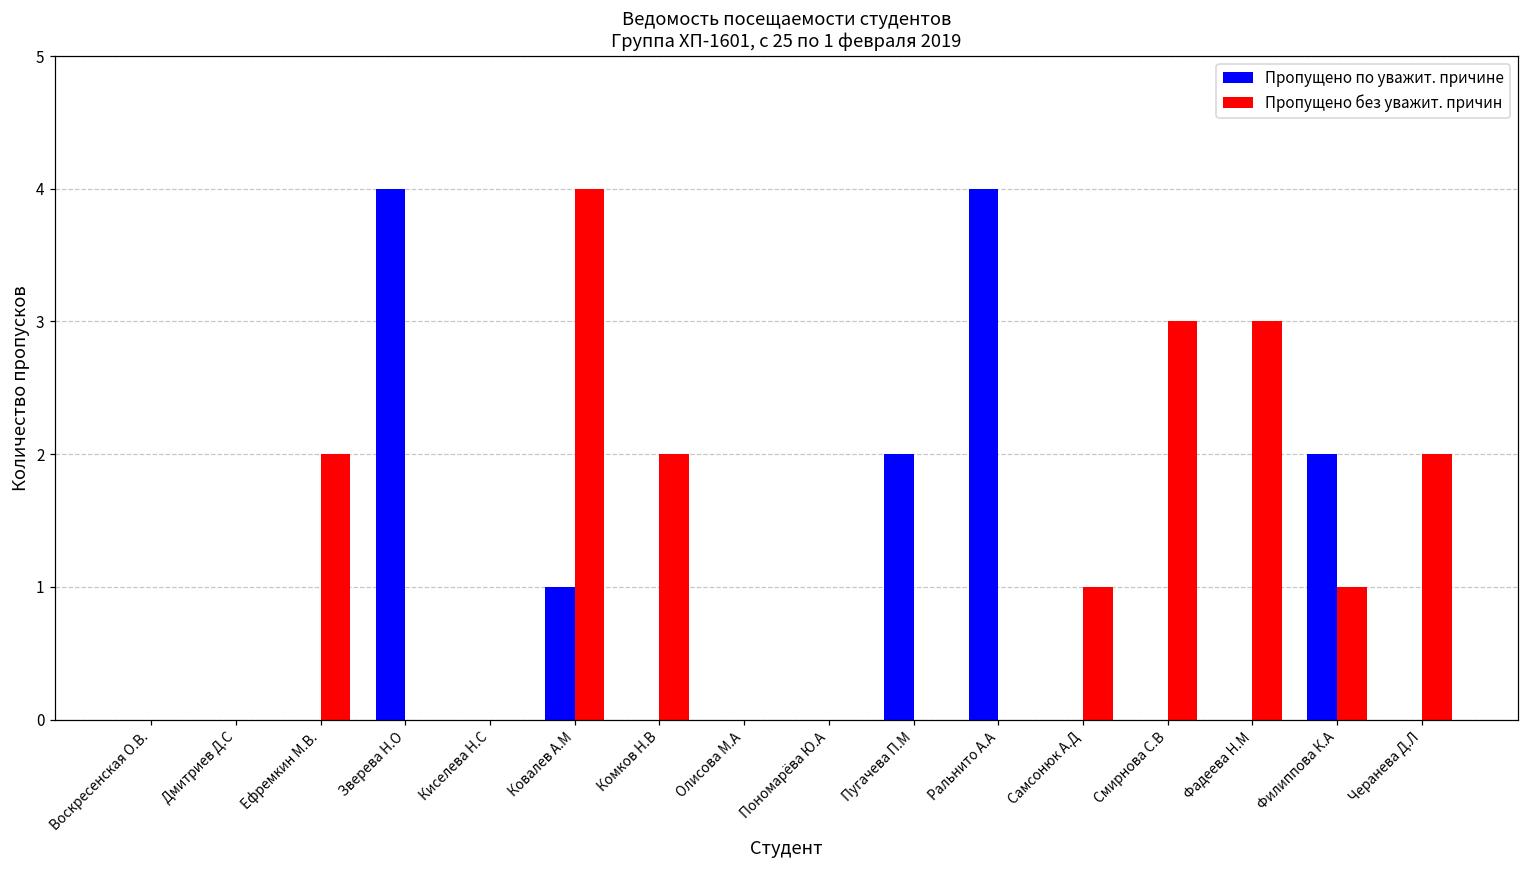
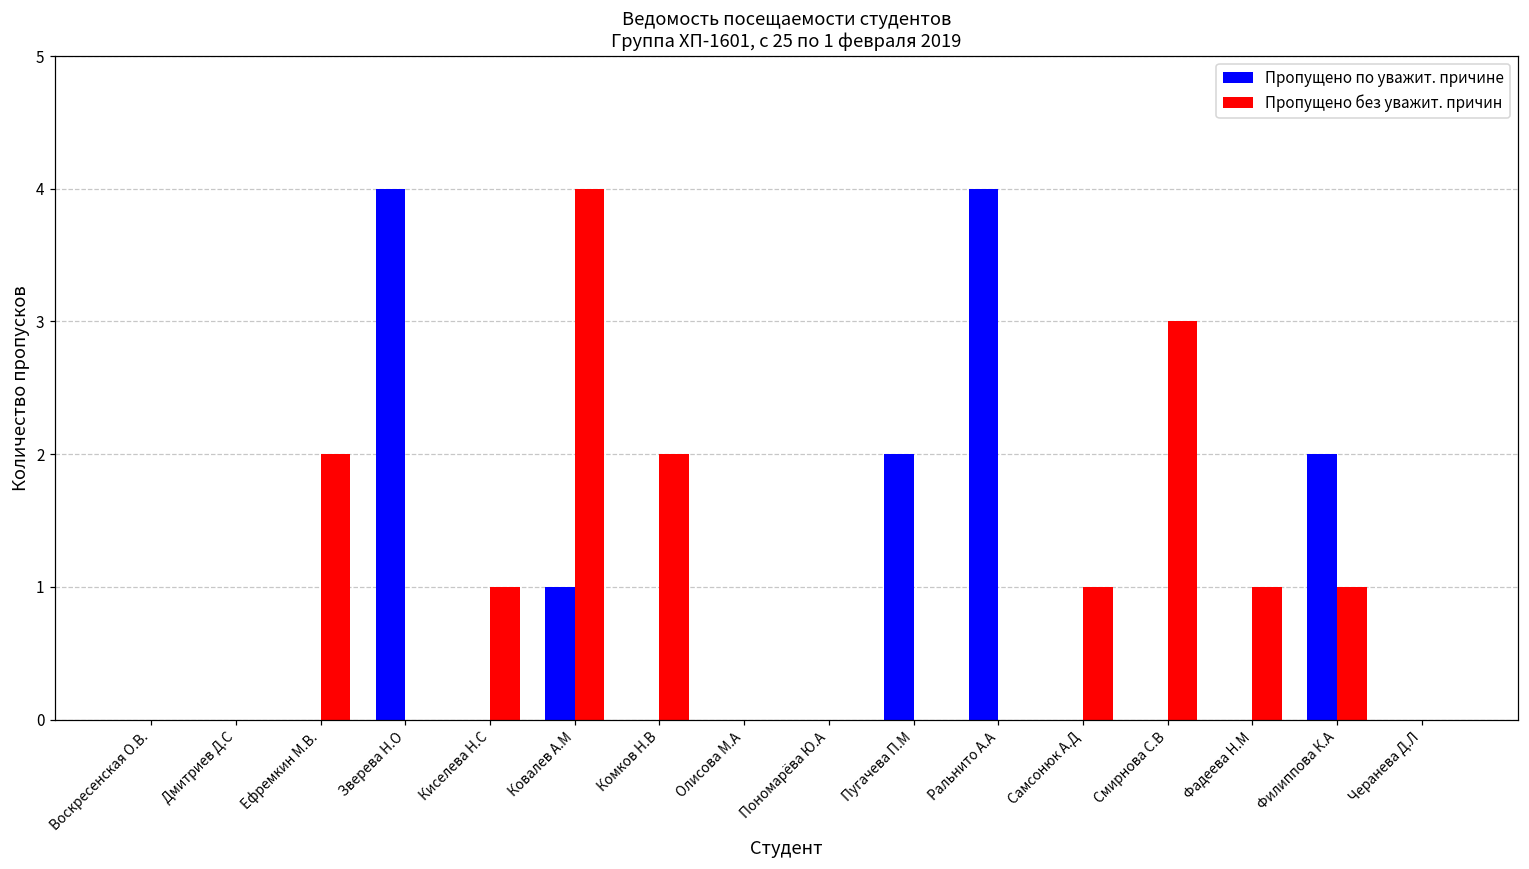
  {
    "Пропущено по уважит. причине": {
      "Воскресенская О.В.": 0,
      "Дмитриев Д.С": 0,
      "Ефремкин М.В.": 0,
      "Зверева Н.О": 4,
      "Киселева Н.С": 0,
      "Ковалев А.М": 1,
      "Комков Н.В": 0,
      "Олисова М.А": 0,
      "Пономарёва Ю.А": 0,
      "Пугачева П.М": 2,
      "Ральнито А.А": 4,
      "Самсонюк А.Д": 0,
      "Смирнова С.В": 0,
      "Фадеева Н.М": 0,
      "Филиппова К.А": 2,
      "Черанева Д.Л": 0
    },
    "Пропущено без уважит. причин": {
      "Воскресенская О.В.": 0,
      "Дмитриев Д.С": 0,
      "Ефремкин М.В.": 2,
      "Зверева Н.О": 0,
-     "Киселева Н.С": 0,
+     "Киселева Н.С": 1,
      "Ковалев А.М": 4,
      "Комков Н.В": 2,
      "Олисова М.А": 0,
      "Пономарёва Ю.А": 0,
      "Пугачева П.М": 0,
      "Ральнито А.А": 0,
      "Самсонюк А.Д": 1,
      "Смирнова С.В": 3,
-     "Фадеева Н.М": 3,
+     "Фадеева Н.М": 1,
      "Филиппова К.А": 1,
-     "Черанева Д.Л": 2
+     "Черанева Д.Л": 0
    }
  }
